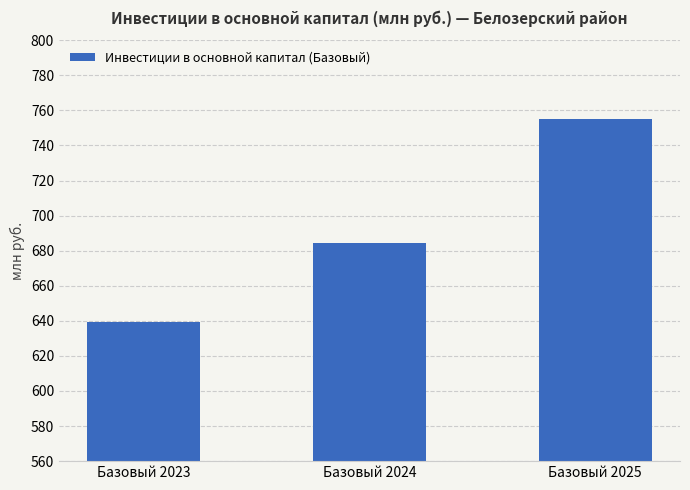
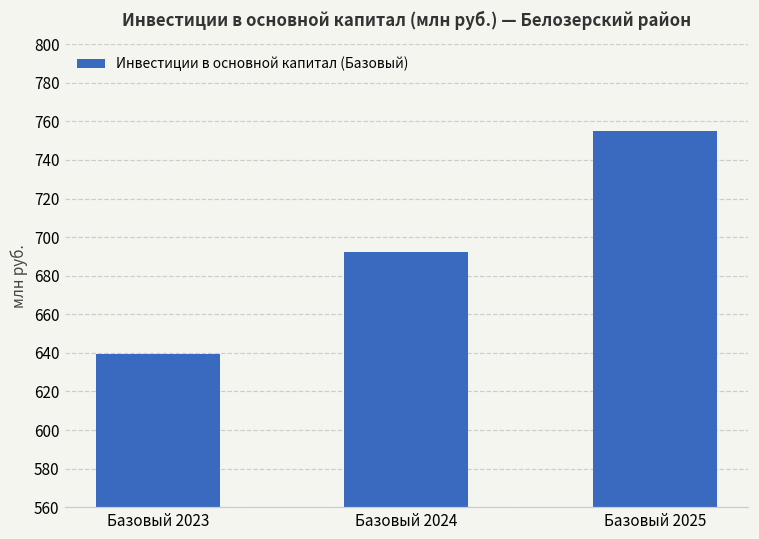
  {
    "Базовый 2023": 639,
-   "Базовый 2024": 684,
+   "Базовый 2024": 692,
    "Базовый 2025": 755
  }
